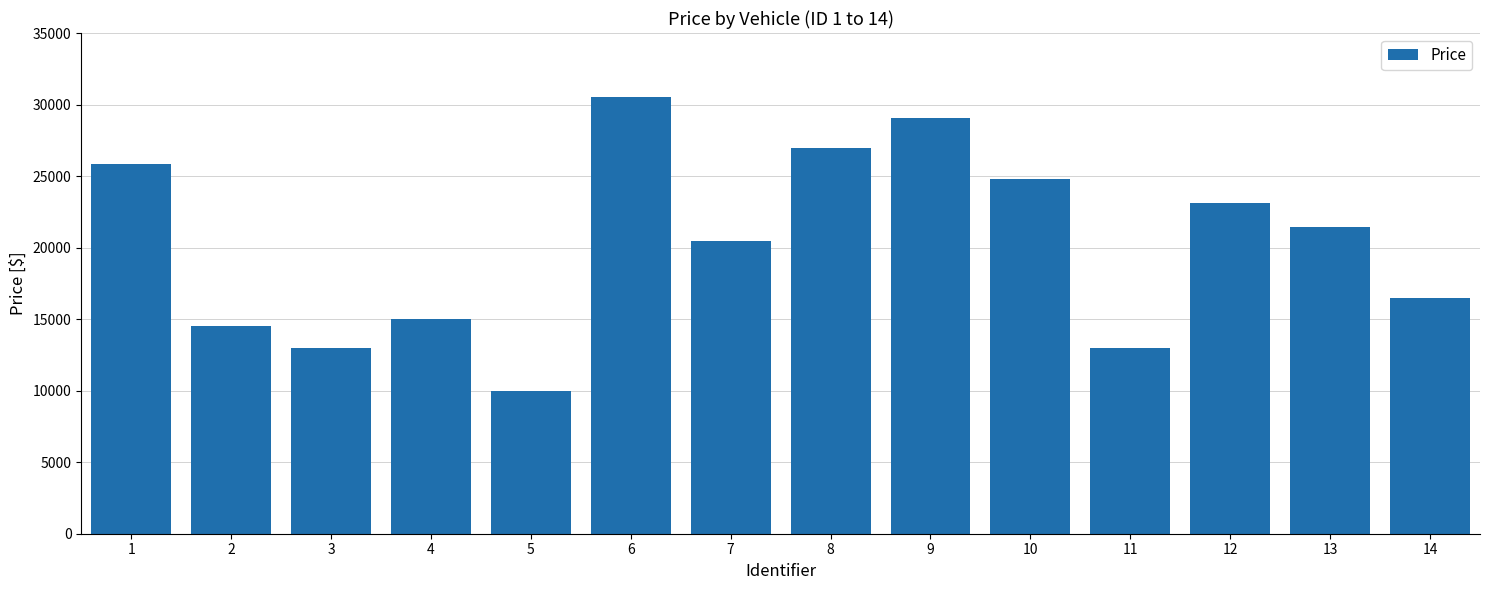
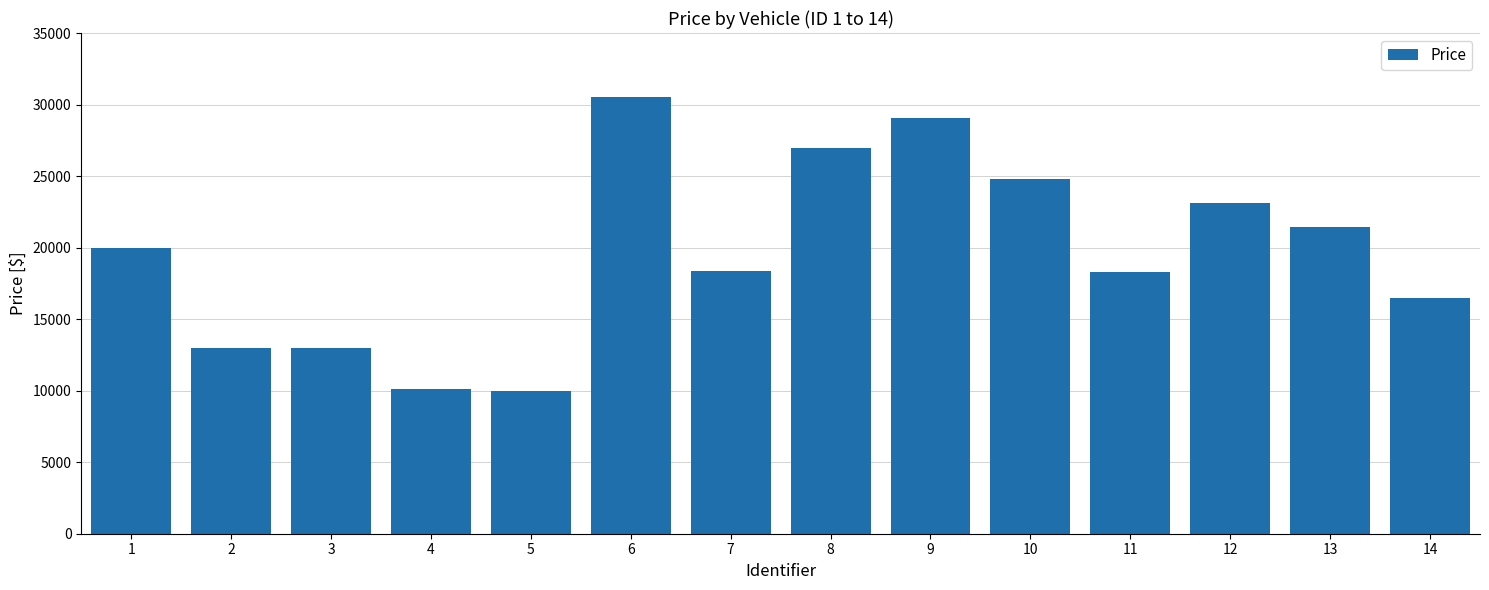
  {
-   "1": 25800,
-   "2": 14500,
+   "1": 20000,
+   "2": 13000,
    "3": 13000,
-   "4": 15000,
+   "4": 10100,
    "5": 9900,
    "6": 30500,
-   "7": 20500,
+   "7": 18400,
    "8": 26900,
    "9": 29100,
    "10": 24800,
-   "11": 13000,
+   "11": 18300,
    "12": 23100,
    "13": 21500,
    "14": 16500
  }
